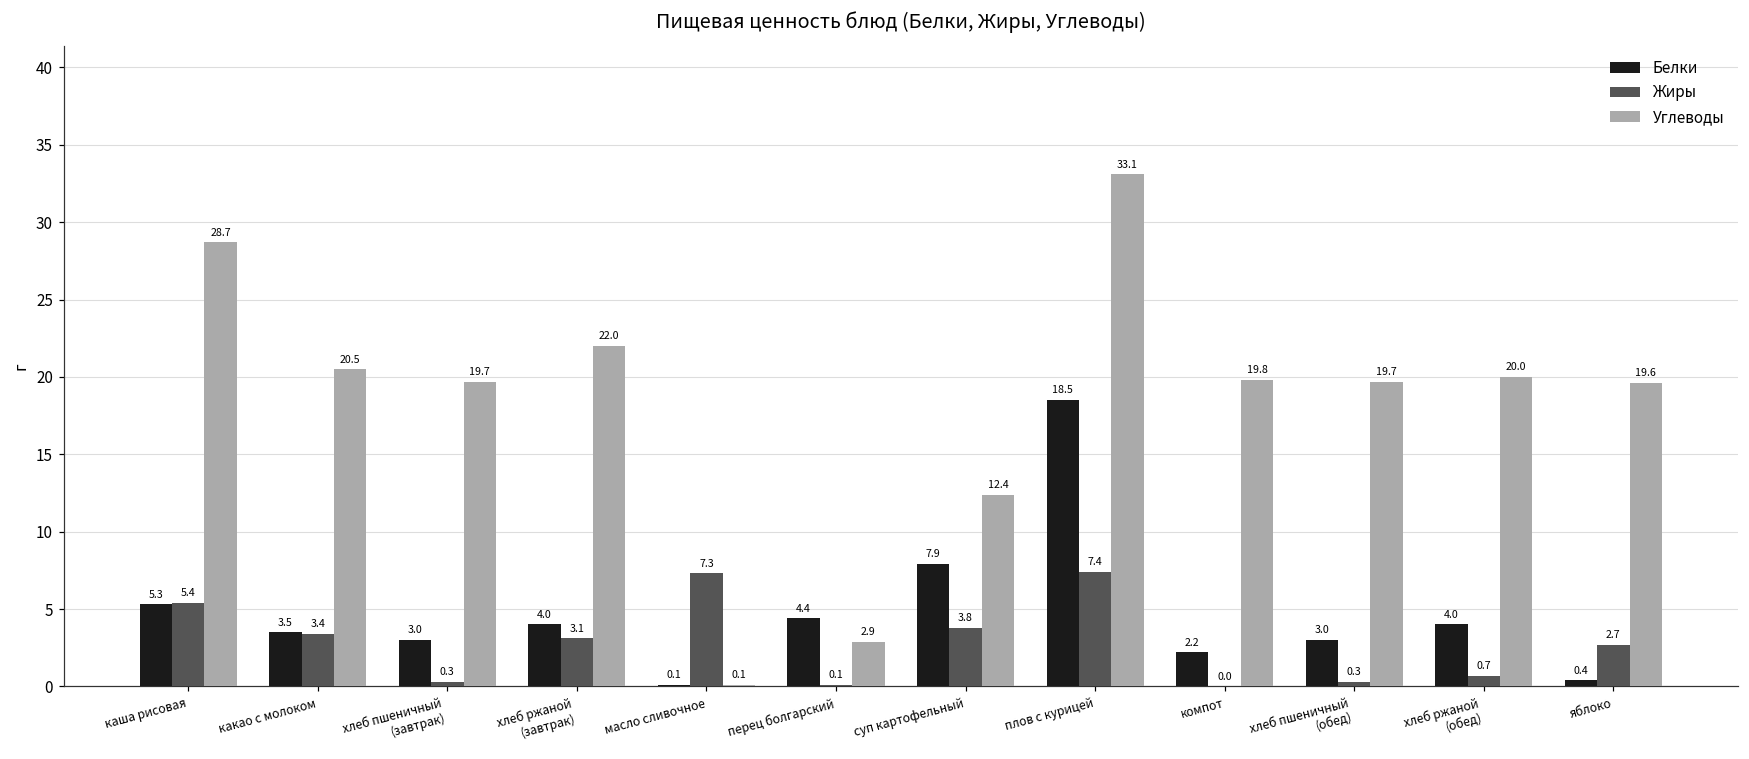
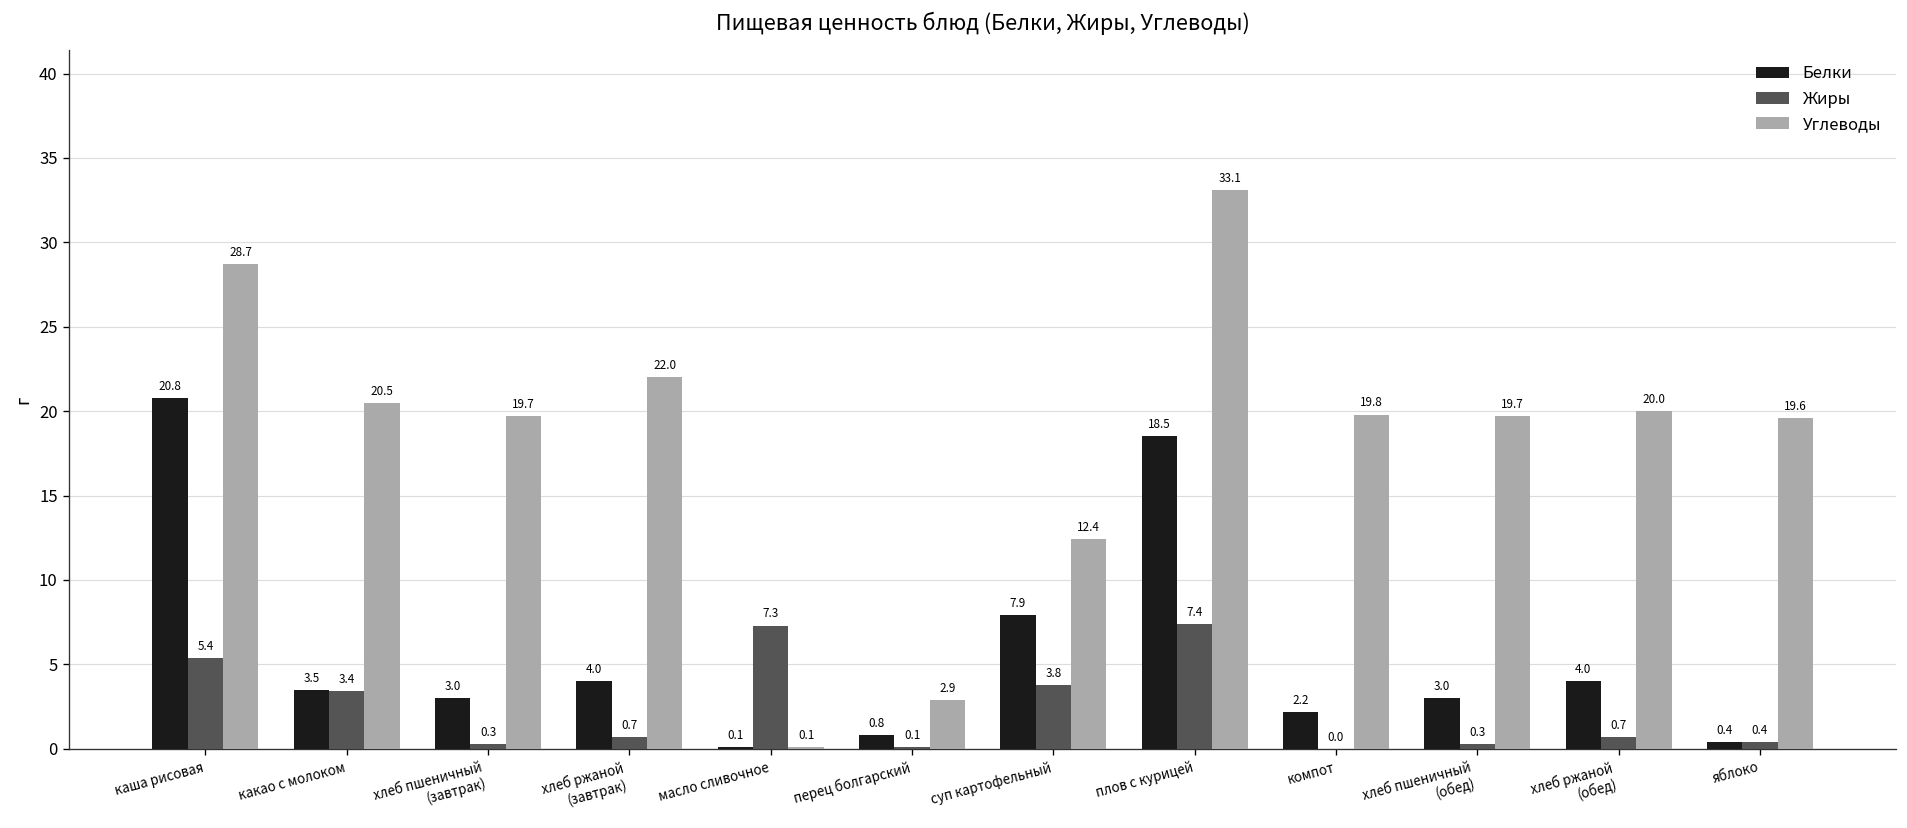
  {
    "Белки": {
-     "каша рисовая": 5.3,
+     "каша рисовая": 20.8,
      "какао с молоком": 3.5,
      "хлеб пшеничный (завтрак)": 3.0,
      "хлеб ржаной (завтрак)": 4.0,
      "масло сливочное": 0.1,
-     "перец болгарский": 4.4,
+     "перец болгарский": 0.8,
      "суп картофельный": 7.9,
      "плов с курицей": 18.5,
      "компот": 2.2,
      "хлеб пшеничный (обед)": 3.0,
      "хлеб ржаной (обед)": 4.0,
      "яблоко": 0.4
    },
    "Жиры": {
      "каша рисовая": 5.4,
      "какао с молоком": 3.4,
      "хлеб пшеничный (завтрак)": 0.3,
-     "хлеб ржаной (завтрак)": 3.1,
+     "хлеб ржаной (завтрак)": 0.7,
      "масло сливочное": 7.3,
      "перец болгарский": 0.1,
      "суп картофельный": 3.8,
      "плов с курицей": 7.4,
      "компот": 0.0,
      "хлеб пшеничный (обед)": 0.3,
      "хлеб ржаной (обед)": 0.7,
-     "яблоко": 2.7
+     "яблоко": 0.4
    },
    "Углеводы": {
      "каша рисовая": 28.7,
      "какао с молоком": 20.5,
      "хлеб пшеничный (завтрак)": 19.7,
      "хлеб ржаной (завтрак)": 22.0,
      "масло сливочное": 0.1,
      "перец болгарский": 2.9,
      "суп картофельный": 12.4,
      "плов с курицей": 33.1,
      "компот": 19.8,
      "хлеб пшеничный (обед)": 19.7,
      "хлеб ржаной (обед)": 20.0,
      "яблоко": 19.6
    }
  }
